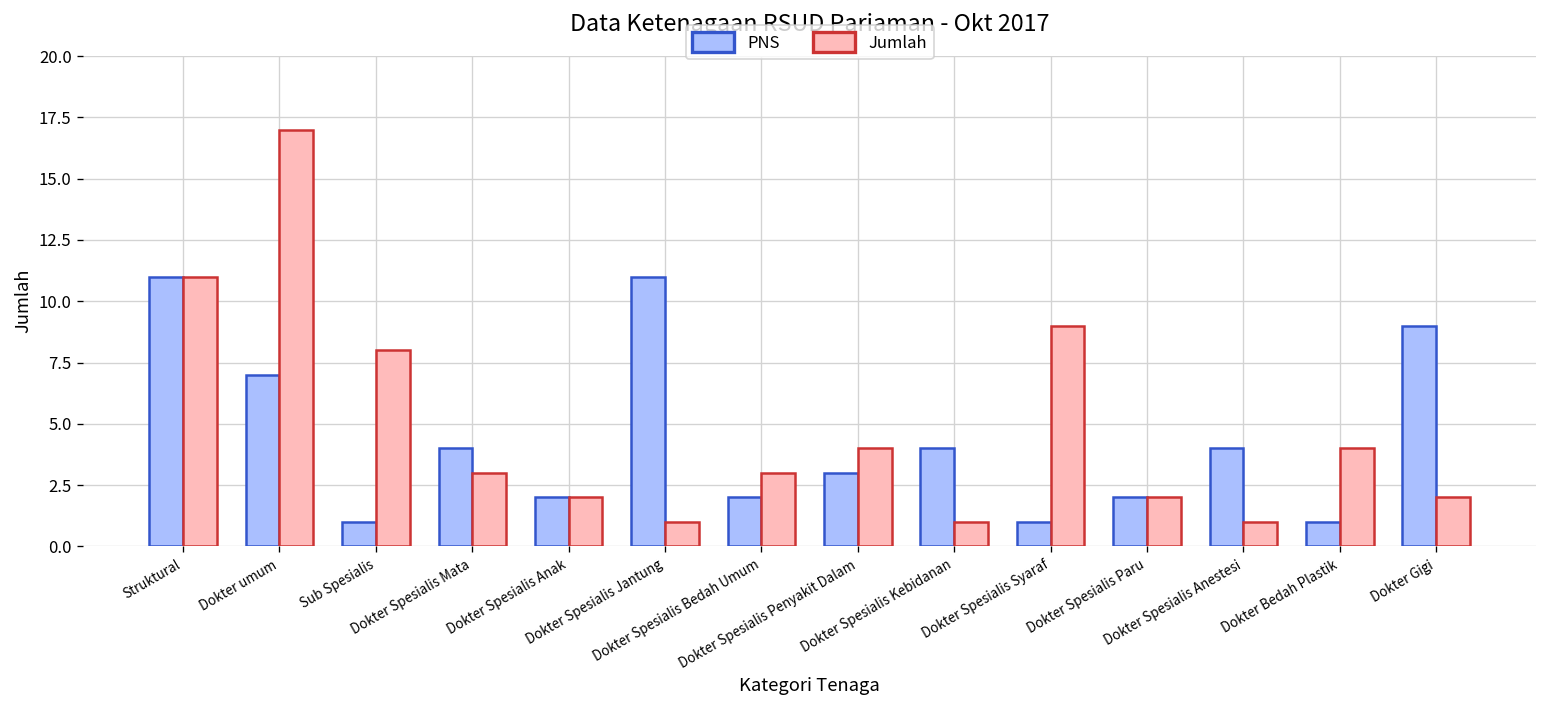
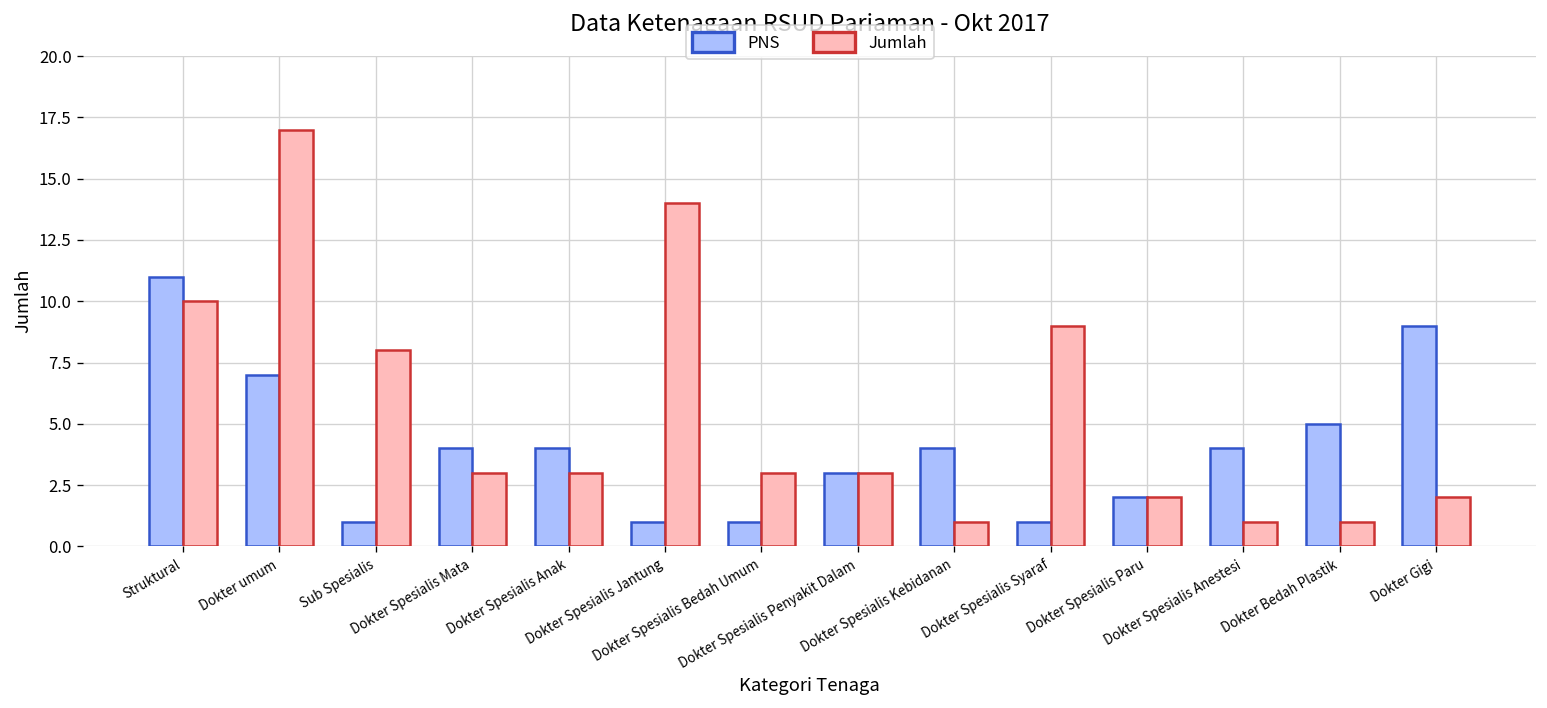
  {
    "PNS": {
      "Struktural": 11,
      "Dokter umum": 7,
      "Sub Spesialis": 1,
      "Dokter Spesialis Mata": 4,
-     "Dokter Spesialis Anak": 2,
-     "Dokter Spesialis Jantung": 11,
-     "Dokter Spesialis Bedah Umum": 2,
+     "Dokter Spesialis Anak": 4,
+     "Dokter Spesialis Jantung": 1,
+     "Dokter Spesialis Bedah Umum": 1,
      "Dokter Spesialis Penyakit Dalam": 3,
      "Dokter Spesialis Kebidanan": 4,
      "Dokter Spesialis Syaraf": 1,
      "Dokter Spesialis Paru": 2,
      "Dokter Spesialis Anestesi": 4,
-     "Dokter Bedah Plastik": 1,
+     "Dokter Bedah Plastik": 5,
      "Dokter Gigi": 9
    },
    "Jumlah": {
-     "Struktural": 11,
+     "Struktural": 10,
      "Dokter umum": 17,
      "Sub Spesialis": 8,
      "Dokter Spesialis Mata": 3,
-     "Dokter Spesialis Anak": 2,
-     "Dokter Spesialis Jantung": 1,
+     "Dokter Spesialis Anak": 3,
+     "Dokter Spesialis Jantung": 14,
      "Dokter Spesialis Bedah Umum": 3,
-     "Dokter Spesialis Penyakit Dalam": 4,
+     "Dokter Spesialis Penyakit Dalam": 3,
      "Dokter Spesialis Kebidanan": 1,
      "Dokter Spesialis Syaraf": 9,
      "Dokter Spesialis Paru": 2,
      "Dokter Spesialis Anestesi": 1,
-     "Dokter Bedah Plastik": 4,
+     "Dokter Bedah Plastik": 1,
      "Dokter Gigi": 2
    }
  }
